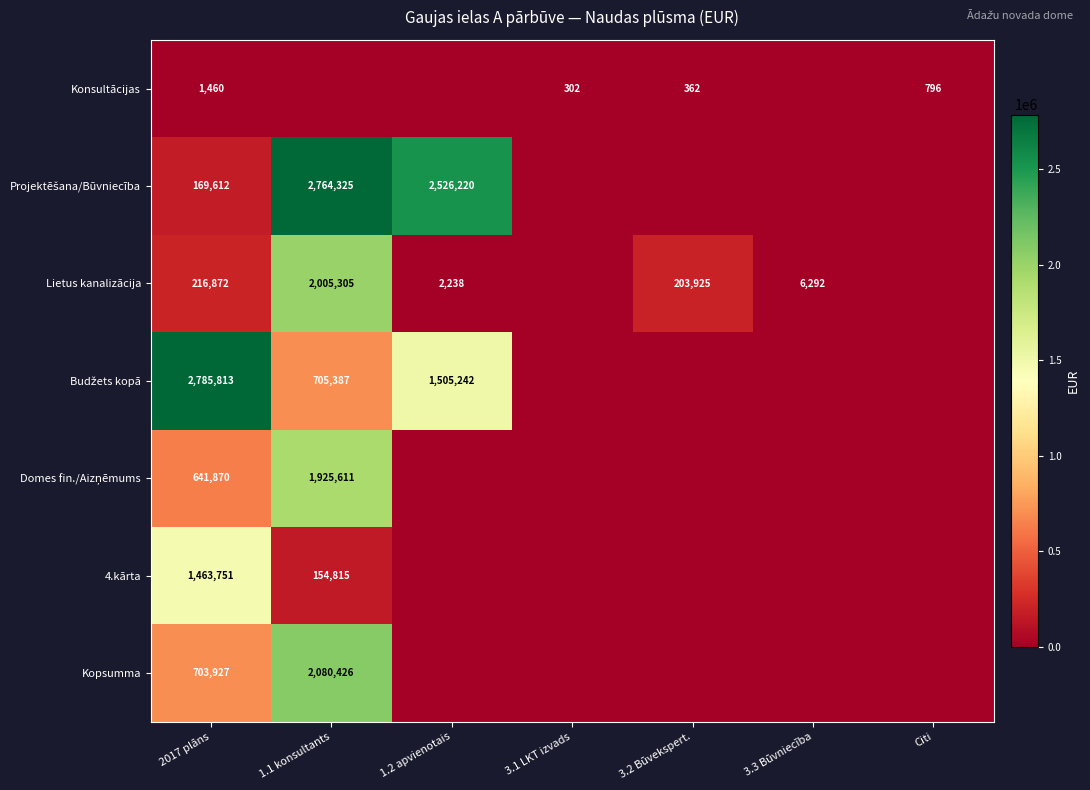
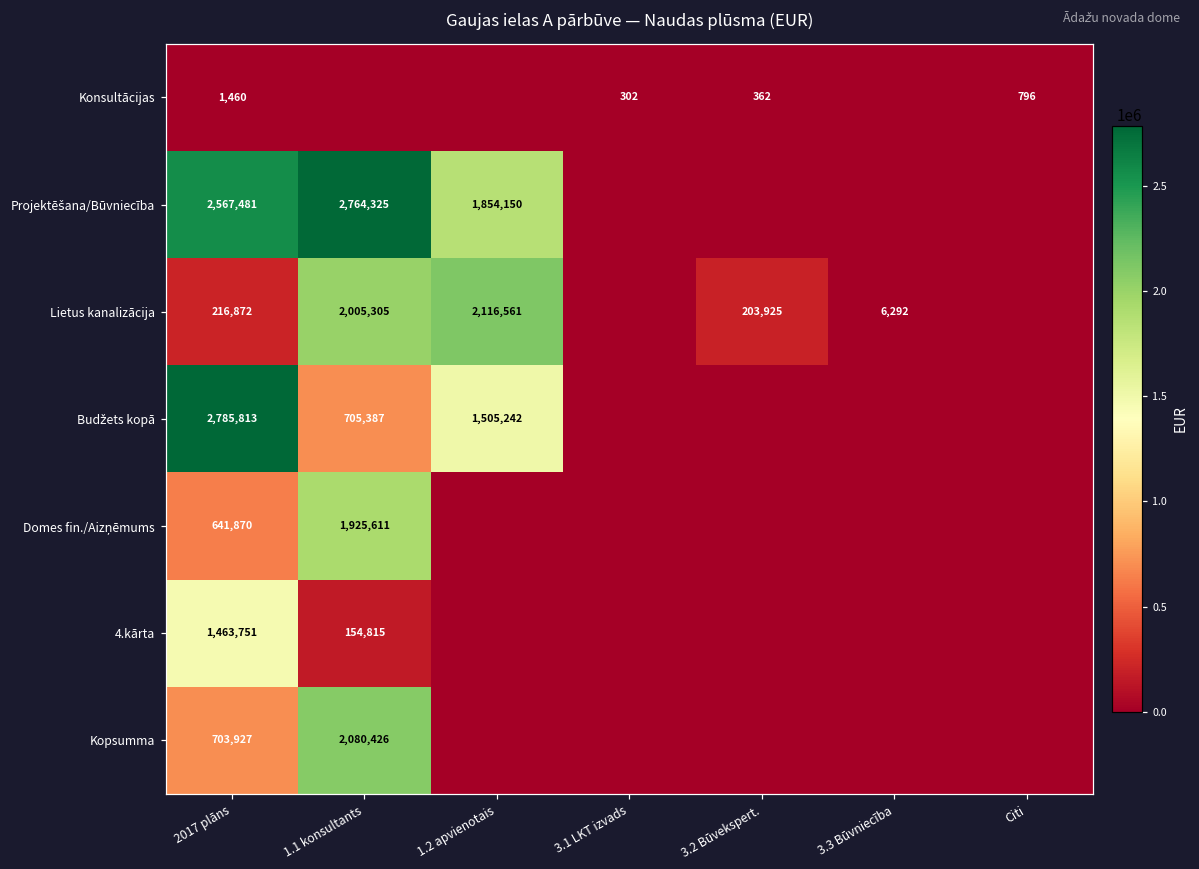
  {
    "Konsultācijas": {
      "2017 plāns": "1,460",
      "3.1 LKT izvads": "302",
      "3.2 Būvekspert.": "362",
      "Citi": "796"
    },
    "Projektēšana/Būvniecība": {
-     "2017 plāns": "169,612",
+     "2017 plāns": "2,567,481",
      "1.1 konsultants": "2,764,325",
-     "1.2 apvienotais": "2,526,220"
+     "1.2 apvienotais": "1,854,150"
    },
    "Lietus kanalizācija": {
      "2017 plāns": "216,872",
      "1.1 konsultants": "2,005,305",
-     "1.2 apvienotais": "2,238",
+     "1.2 apvienotais": "2,116,561",
      "3.2 Būvekspert.": "203,925",
      "3.3 Būvniecība": "6,292"
    },
    "Budžets kopā": {
      "2017 plāns": "2,785,813",
      "1.1 konsultants": "705,387",
      "1.2 apvienotais": "1,505,242"
    },
    "Domes fin./Aizņēmums": {
      "2017 plāns": "641,870",
      "1.1 konsultants": "1,925,611"
    },
    "4.kārta": {
      "2017 plāns": "1,463,751",
      "1.1 konsultants": "154,815"
    },
    "Kopsumma": {
      "2017 plāns": "703,927",
      "1.1 konsultants": "2,080,426"
    }
  }
